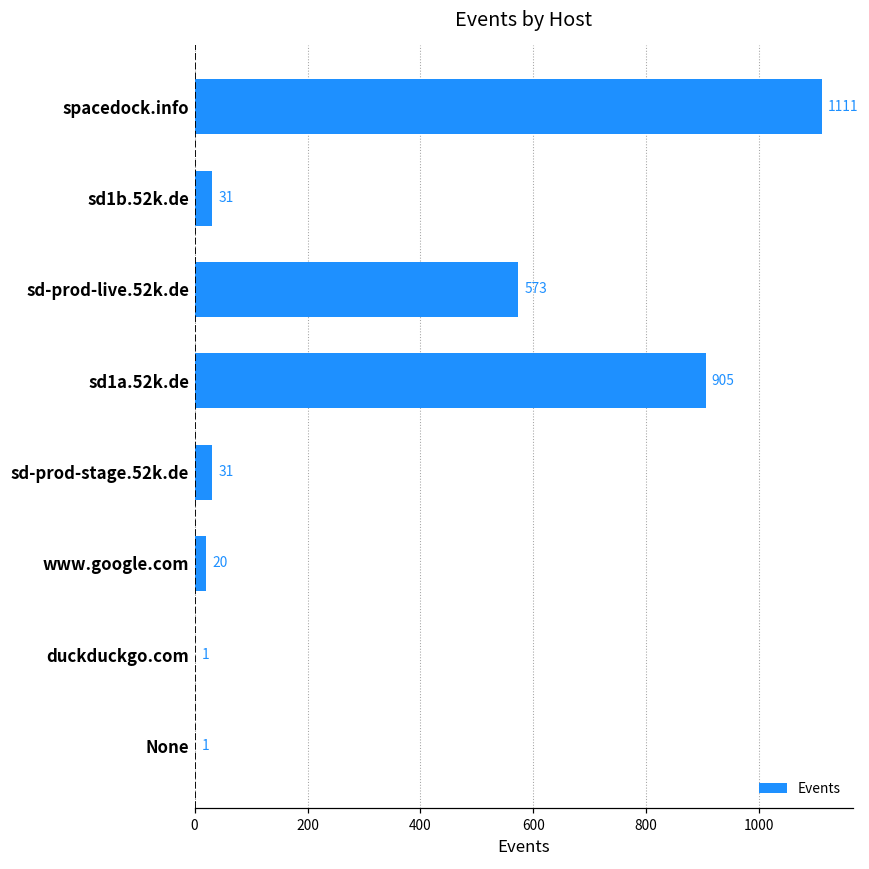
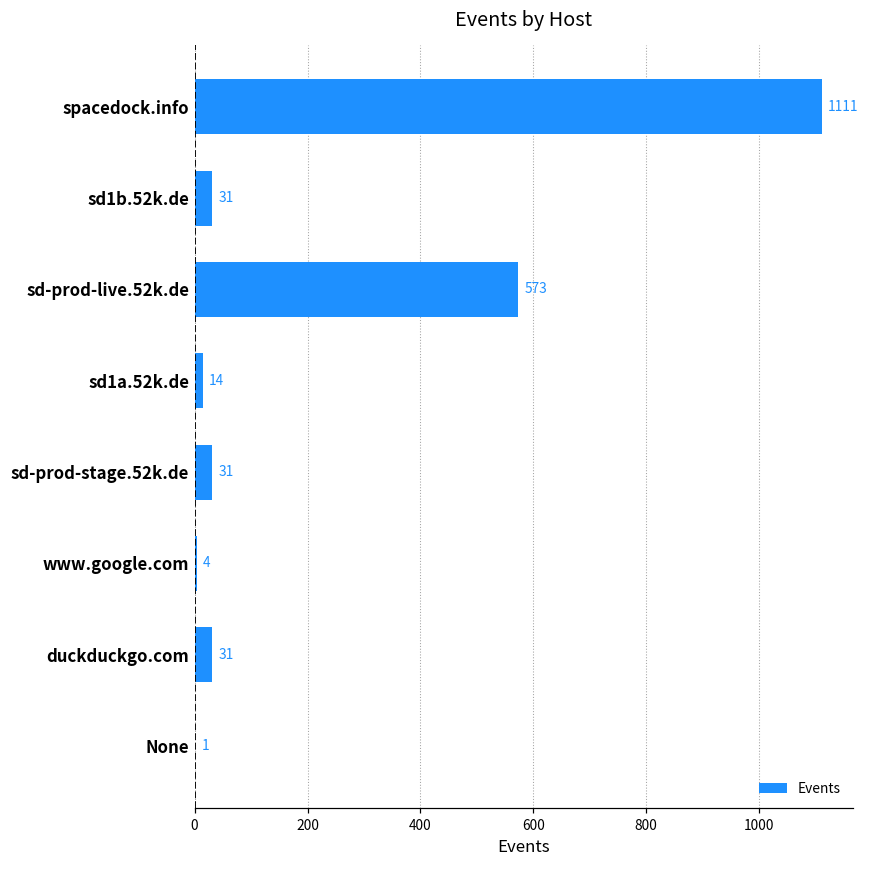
  {
    "spacedock.info": 1111,
    "sd1b.52k.de": 31,
    "sd-prod-live.52k.de": 573,
-   "sd1a.52k.de": 905,
+   "sd1a.52k.de": 14,
    "sd-prod-stage.52k.de": 31,
-   "www.google.com": 20,
-   "duckduckgo.com": 1,
+   "www.google.com": 4,
+   "duckduckgo.com": 31,
    "None": 1
  }
